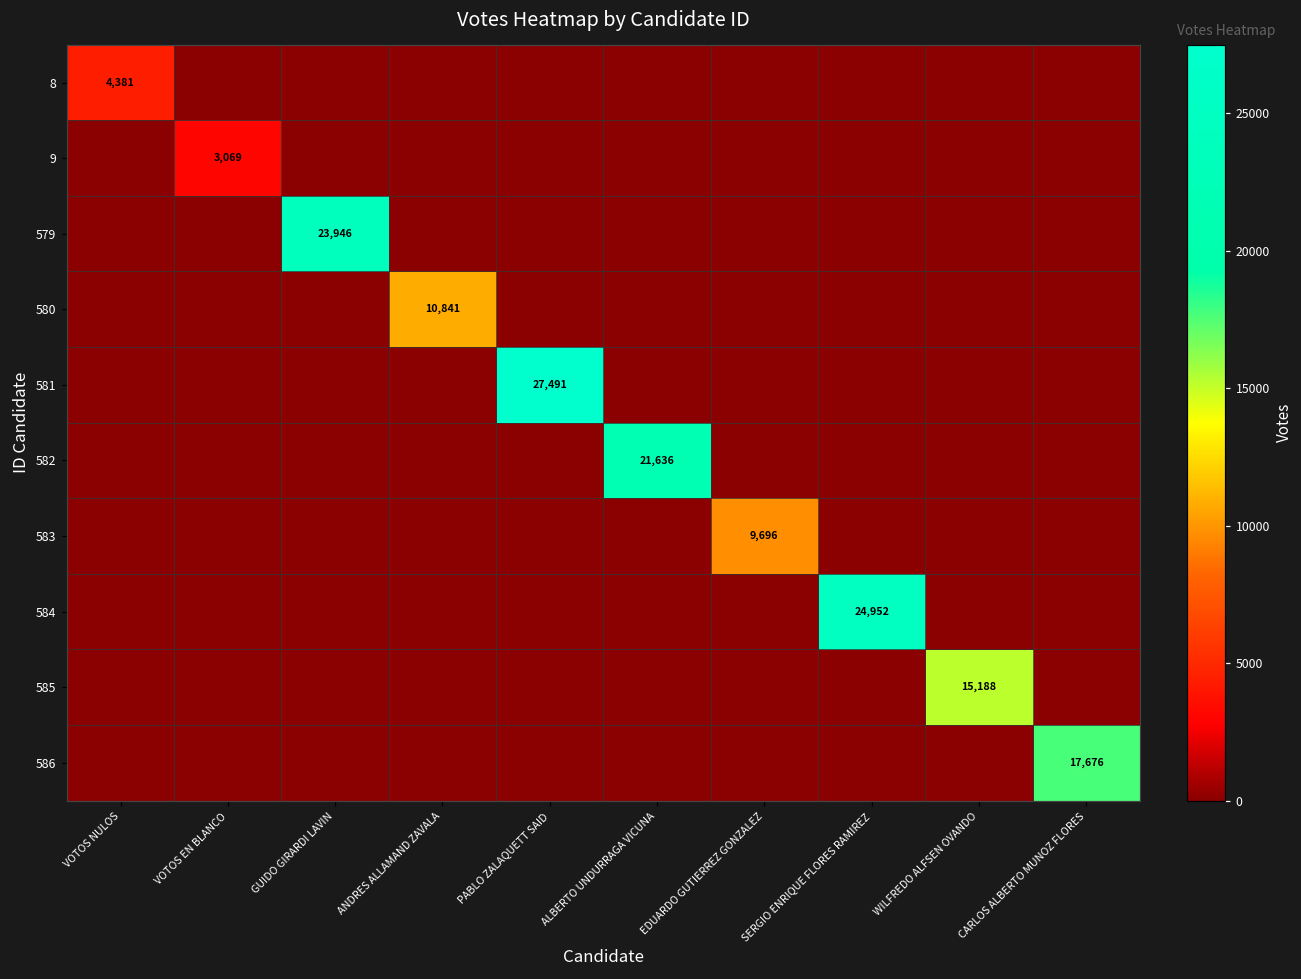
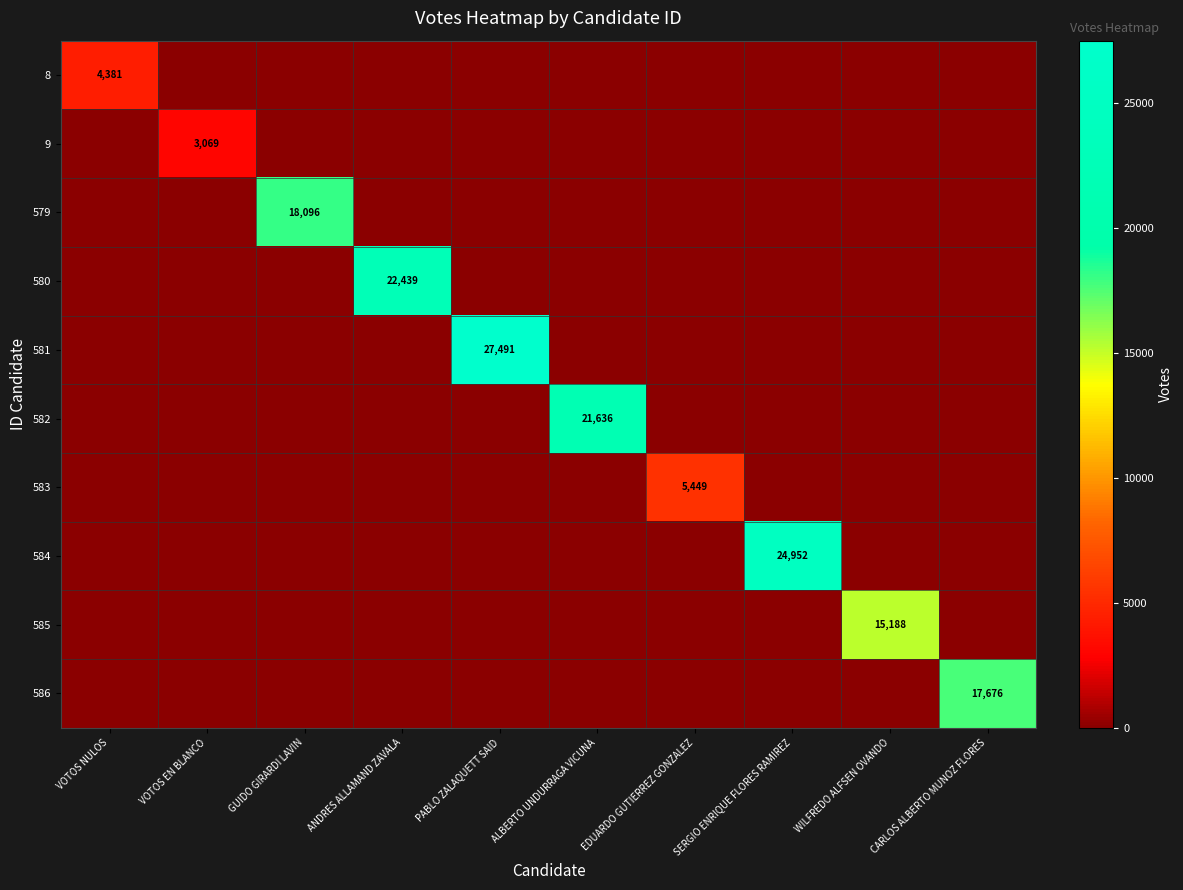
  {
    "8": {
      "VOTOS NULOS": "4,381"
    },
    "9": {
      "VOTOS EN BLANCO": "3,069"
    },
    "579": {
-     "GUIDO GIRARDI LAVIN": "23,946"
+     "GUIDO GIRARDI LAVIN": "18,096"
    },
    "580": {
-     "ANDRES ALLAMAND ZAVALA": "10,841"
+     "ANDRES ALLAMAND ZAVALA": "22,439"
    },
    "581": {
      "PABLO ZALAQUETT SAID": "27,491"
    },
    "582": {
      "ALBERTO UNDURRAGA VICUNA": "21,636"
    },
    "583": {
-     "EDUARDO GUTIERREZ GONZALEZ": "9,696"
+     "EDUARDO GUTIERREZ GONZALEZ": "5,449"
    },
    "584": {
      "SERGIO ENRIQUE FLORES RAMIREZ": "24,952"
    },
    "585": {
      "WILFREDO ALFSEN OVANDO": "15,188"
    },
    "586": {
      "CARLOS ALBERTO MUNOZ FLORES": "17,676"
    }
  }
